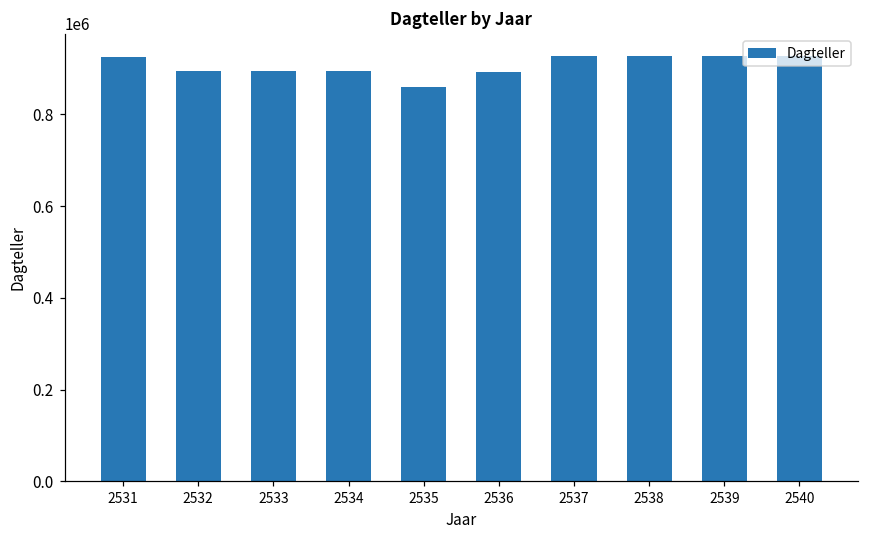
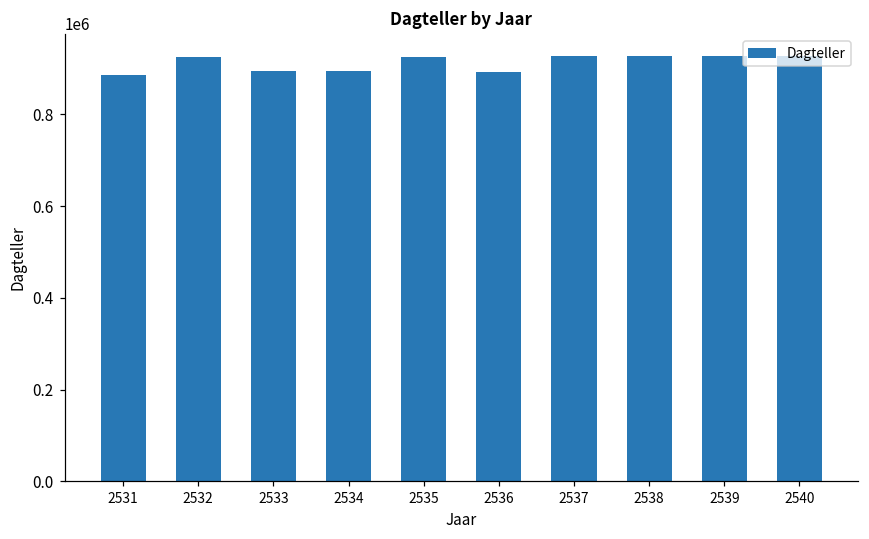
  {
-   "2531": 920000,
-   "2532": 890000,
+   "2531": 880000,
+   "2532": 920000,
    "2533": 890000,
    "2534": 890000,
-   "2535": 860000,
+   "2535": 930000,
    "2536": 890000,
    "2537": 930000,
    "2538": 930000,
    "2539": 930000
  }
